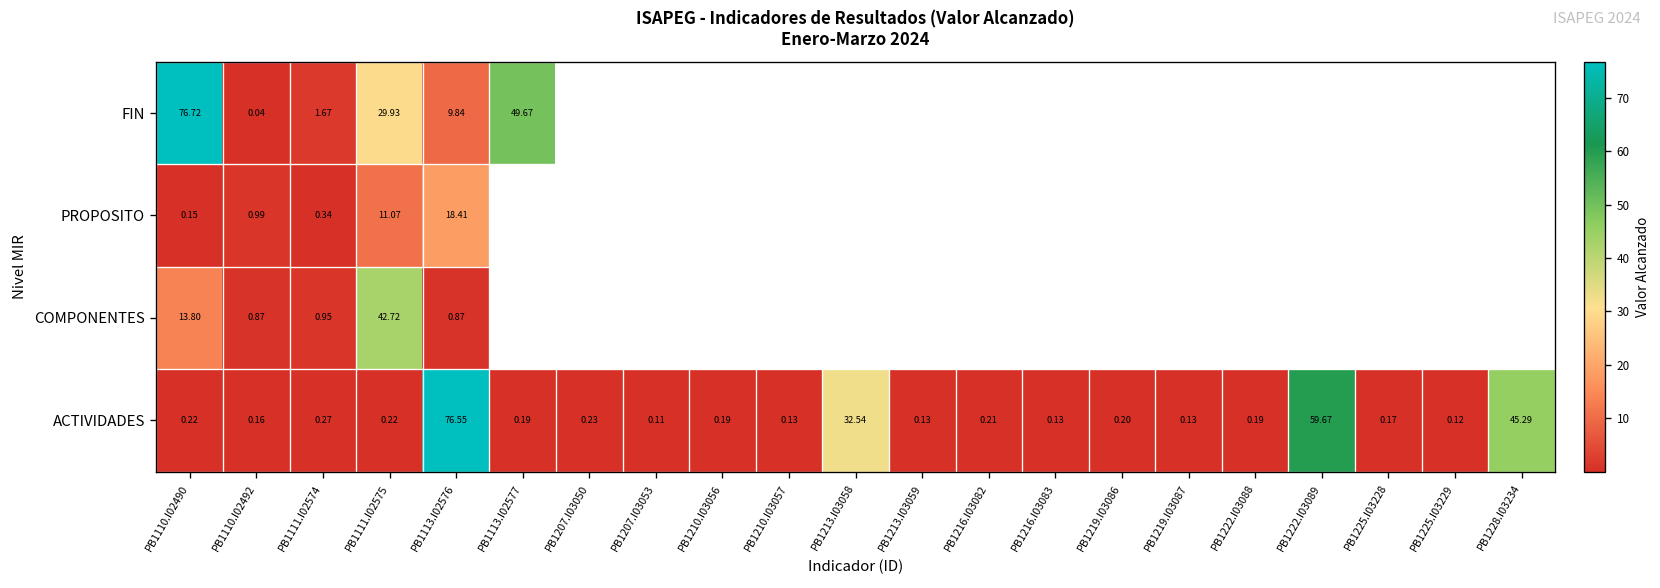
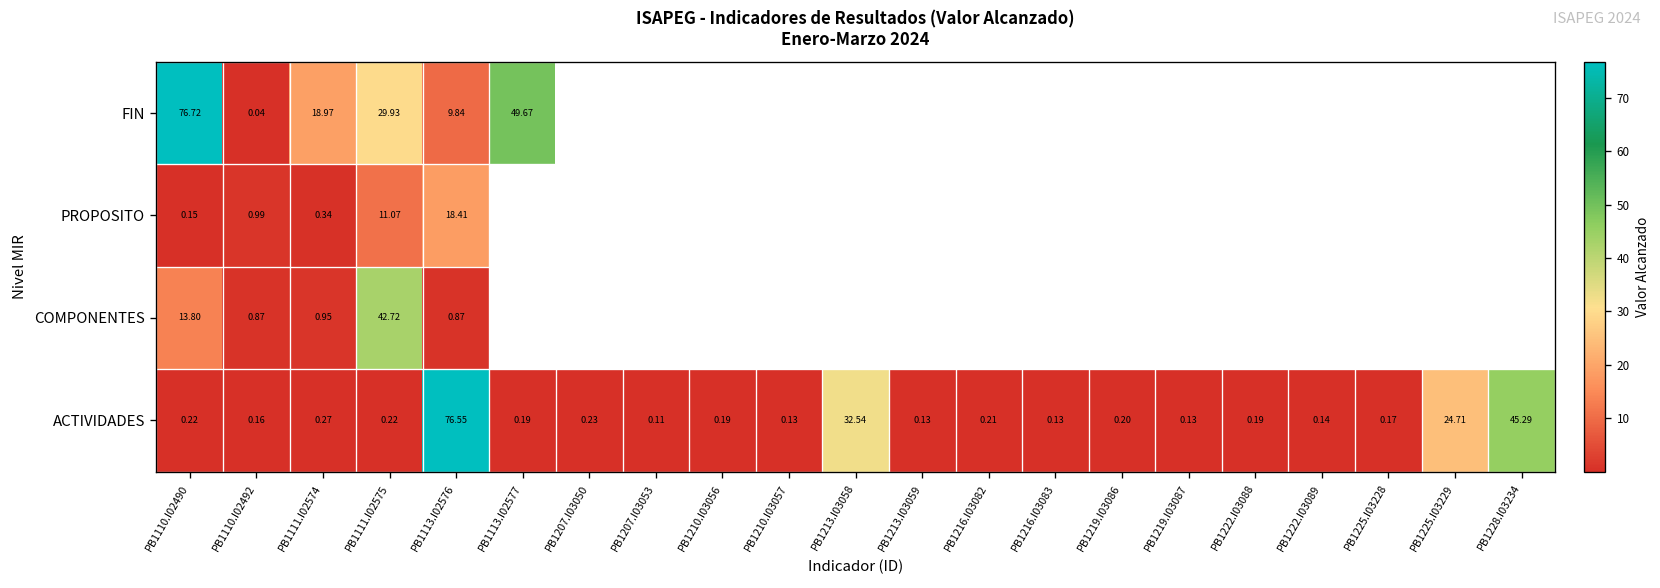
  {
    "FIN": {
      "PB1110.I02490": 76.72,
      "PB1110.I02492": 0.04,
-     "PB1111.I02574": 1.67,
+     "PB1111.I02574": 18.97,
      "PB1111.I02575": 29.93,
      "PB1113.I02576": 9.84,
      "PB1113.I02577": 49.67
    },
    "PROPOSITO": {
      "PB1110.I02490": 0.15,
      "PB1110.I02492": 0.99,
      "PB1111.I02574": 0.34,
      "PB1111.I02575": 11.07,
      "PB1113.I02576": 18.41
    },
    "COMPONENTES": {
      "PB1110.I02490": 13.80,
      "PB1110.I02492": 0.87,
      "PB1111.I02574": 0.95,
      "PB1111.I02575": 42.72,
      "PB1113.I02576": 0.87
    },
    "ACTIVIDADES": {
      "PB1110.I02490": 0.22,
      "PB1110.I02492": 0.16,
      "PB1111.I02574": 0.27,
      "PB1111.I02575": 0.22,
      "PB1113.I02576": 76.55,
      "PB1113.I02577": 0.19,
      "PB1207.I03050": 0.23,
      "PB1207.I03053": 0.11,
      "PB1210.I03056": 0.19,
      "PB1210.I03057": 0.13,
      "PB1213.I03058": 32.54,
      "PB1213.I03059": 0.13,
      "PB1216.I03082": 0.21,
      "PB1216.I03083": 0.13,
      "PB1219.I03086": 0.20,
      "PB1219.I03087": 0.13,
      "PB1222.I03088": 0.19,
-     "PB1222.I03089": 59.67,
+     "PB1222.I03089": 0.14,
      "PB1225.I03228": 0.17,
-     "PB1225.I03229": 0.12,
+     "PB1225.I03229": 24.71,
      "PB1228.I03234": 45.29
    }
  }
